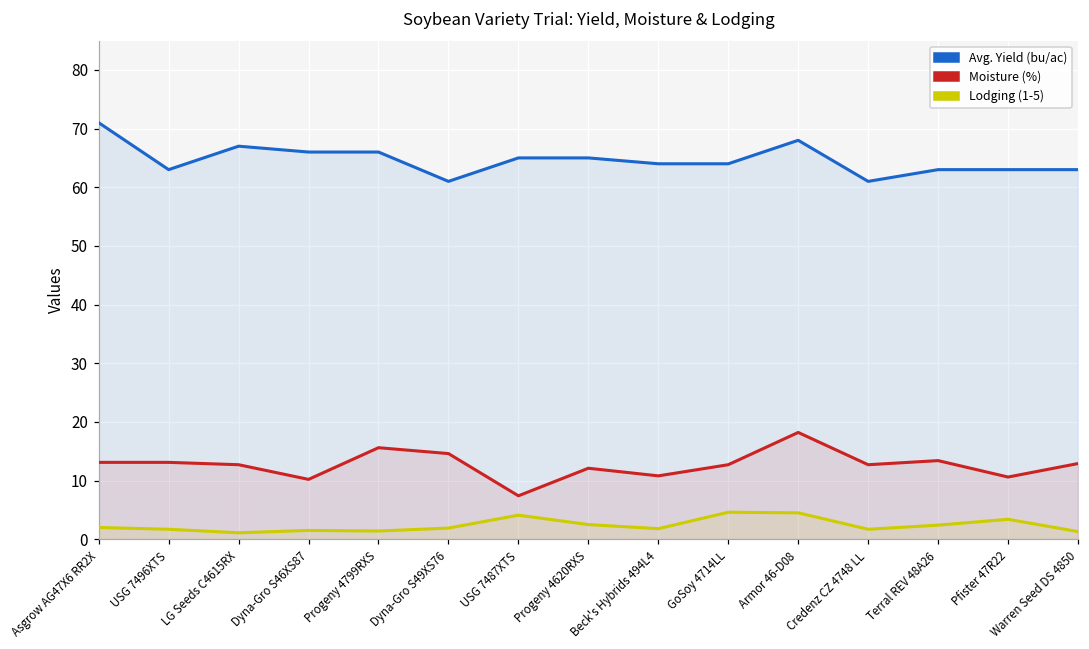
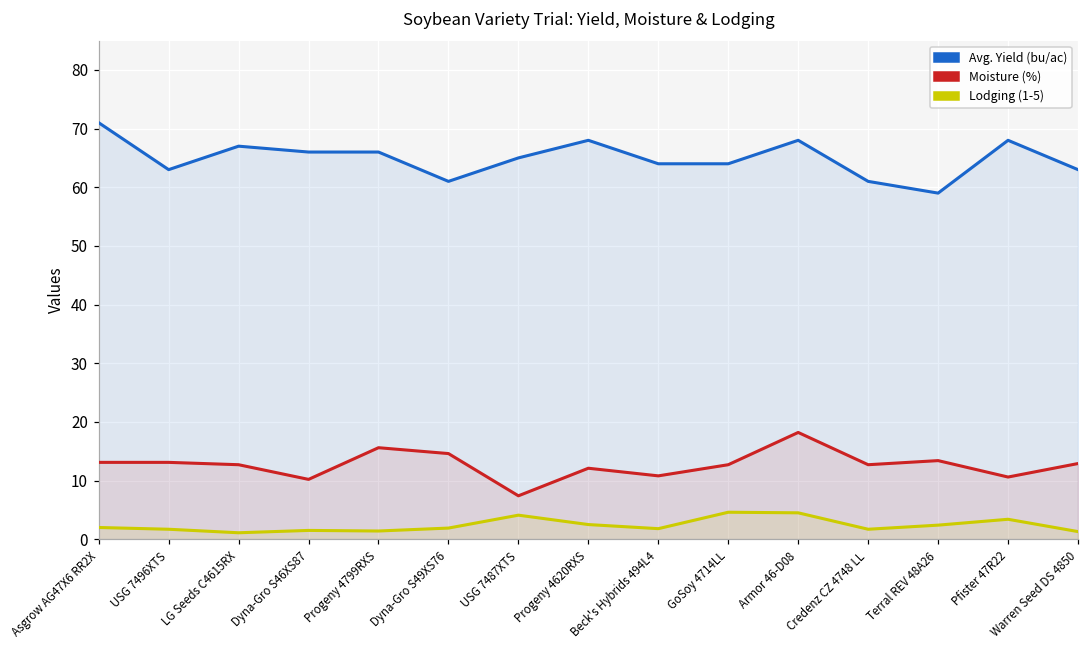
  {
    "Avg. Yield (bu/ac)": {
      "Asgrow AG47X6 RR2X": 71,
      "USG 7496XTS": 63,
      "LG Seeds C4615RX": 67,
      "Dyna-Gro S46XS87": 66,
      "Progeny 4799RXS": 66,
      "Dyna-Gro S49XS76": 61,
      "USG 7487XTS": 65,
-     "Progeny 4620RXS": 65,
+     "Progeny 4620RXS": 68,
      "Beck's Hybrids 494L4": 64,
      "GoSoy 4714LL": 64,
      "Armor 46-D08": 68,
      "Credenz CZ 4748 LL": 61,
-     "Terral REV 48A26": 63,
-     "Pfister 47R22": 63,
+     "Terral REV 48A26": 59,
+     "Pfister 47R22": 68,
      "Warren Seed DS 4850": 63
    },
    "Moisture (%)": {
      "Asgrow AG47X6 RR2X": 13,
      "USG 7496XTS": 13,
      "LG Seeds C4615RX": 13,
      "Dyna-Gro S46XS87": 10,
      "Progeny 4799RXS": 16,
      "Dyna-Gro S49XS76": 15,
      "USG 7487XTS": 7,
      "Progeny 4620RXS": 12,
      "Beck's Hybrids 494L4": 11,
      "GoSoy 4714LL": 13,
      "Armor 46-D08": 18,
      "Credenz CZ 4748 LL": 13,
      "Terral REV 48A26": 13,
      "Pfister 47R22": 11,
      "Warren Seed DS 4850": 13
    },
    "Lodging (1-5)": {
      "Asgrow AG47X6 RR2X": 2,
      "USG 7496XTS": 2,
      "LG Seeds C4615RX": 1,
      "Dyna-Gro S46XS87": 2,
      "Progeny 4799RXS": 1,
      "Dyna-Gro S49XS76": 2,
      "USG 7487XTS": 4,
      "Progeny 4620RXS": 3,
      "Beck's Hybrids 494L4": 2,
      "GoSoy 4714LL": 5,
      "Armor 46-D08": 5,
      "Credenz CZ 4748 LL": 2,
      "Terral REV 48A26": 2,
      "Pfister 47R22": 3,
      "Warren Seed DS 4850": 1
    }
  }
